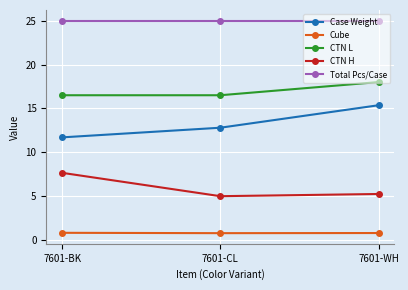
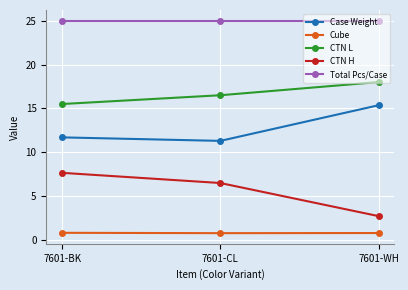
  {
    "Case Weight": {
      "7601-BK": 12,
-     "7601-CL": 13,
+     "7601-CL": 11,
      "7601-WH": 15
    },
    "Cube": {
      "7601-BK": 1,
      "7601-CL": 1,
      "7601-WH": 1
    },
    "CTN L": {
-     "7601-BK": 17,
+     "7601-BK": 16,
      "7601-CL": 17
    },
    "CTN H": {
      "7601-BK": 8,
-     "7601-CL": 5,
-     "7601-WH": 5
+     "7601-CL": 7,
+     "7601-WH": 3
    },
    "Total Pcs/Case": {
      "7601-BK": 25,
      "7601-CL": 25
    }
  }
